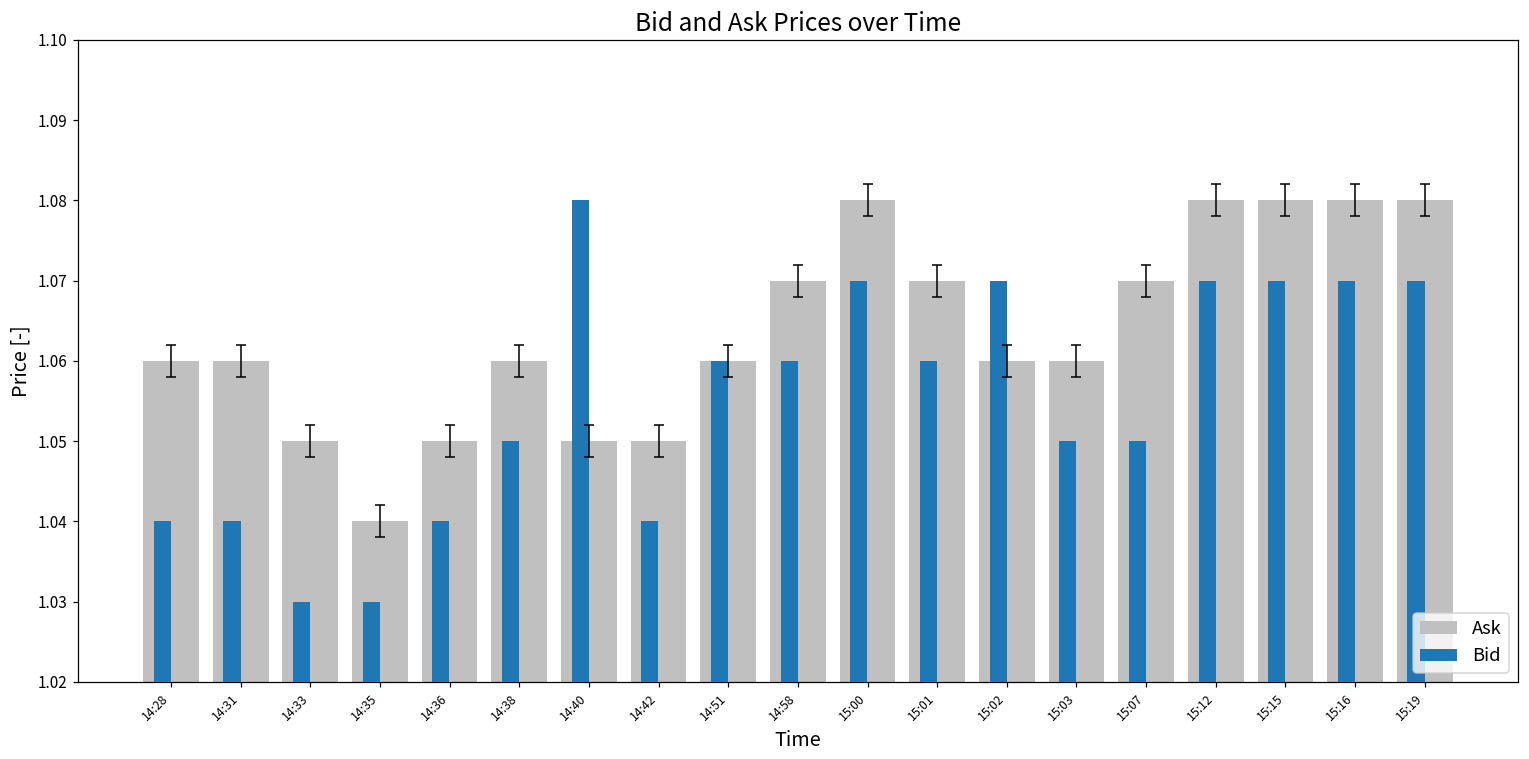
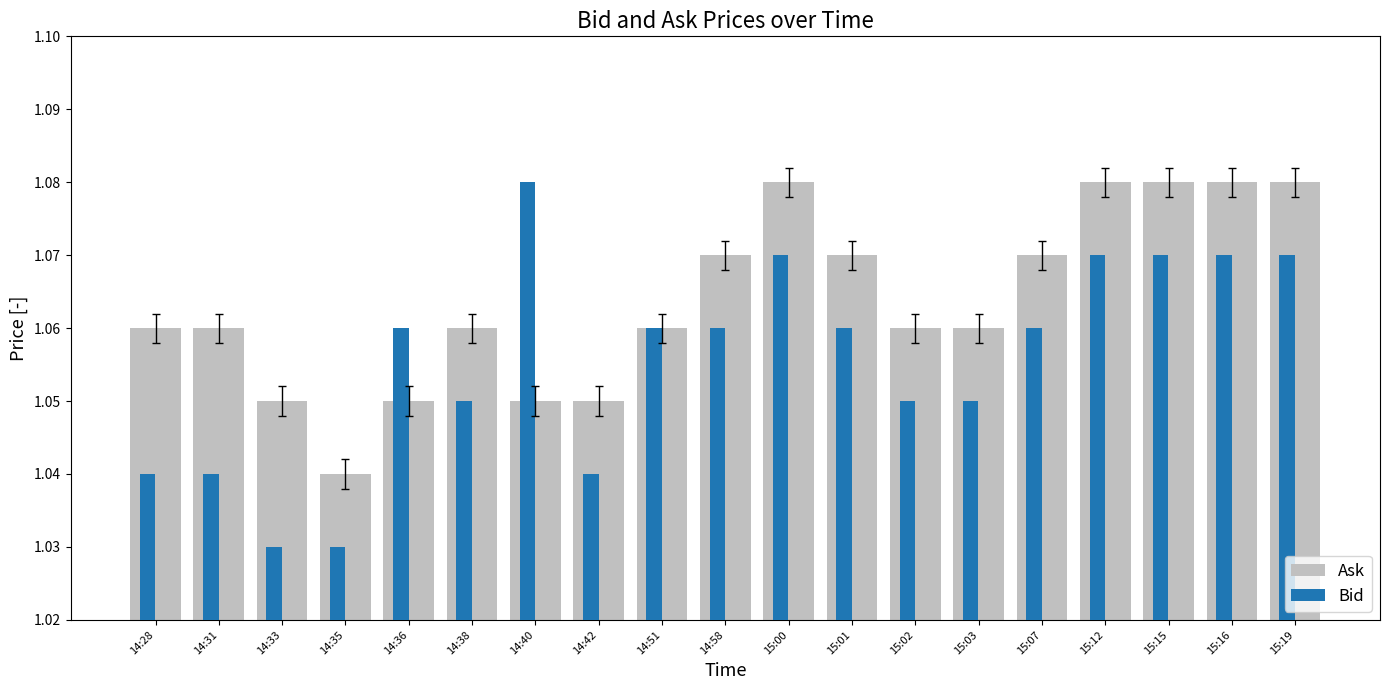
  {
    "Ask": {
      "14:28": 1.06,
      "14:31": 1.06,
      "14:33": 1.05,
      "14:35": 1.04,
      "14:36": 1.05,
      "14:38": 1.06,
      "14:40": 1.05,
      "14:42": 1.05,
      "14:51": 1.06,
      "14:58": 1.07,
      "15:00": 1.08,
      "15:01": 1.07,
      "15:02": 1.06,
      "15:03": 1.06,
      "15:07": 1.07,
      "15:12": 1.08,
      "15:15": 1.08,
      "15:16": 1.08,
      "15:19": 1.08
    },
    "Bid": {
-     "14:36": 1.04,
+     "14:36": 1.06,
      "14:40": 1.08,
      "14:51": 1.06,
-     "15:02": 1.07,
-     "15:07": 1.05
+     "15:02": 1.05,
+     "15:07": 1.06
    }
  }
